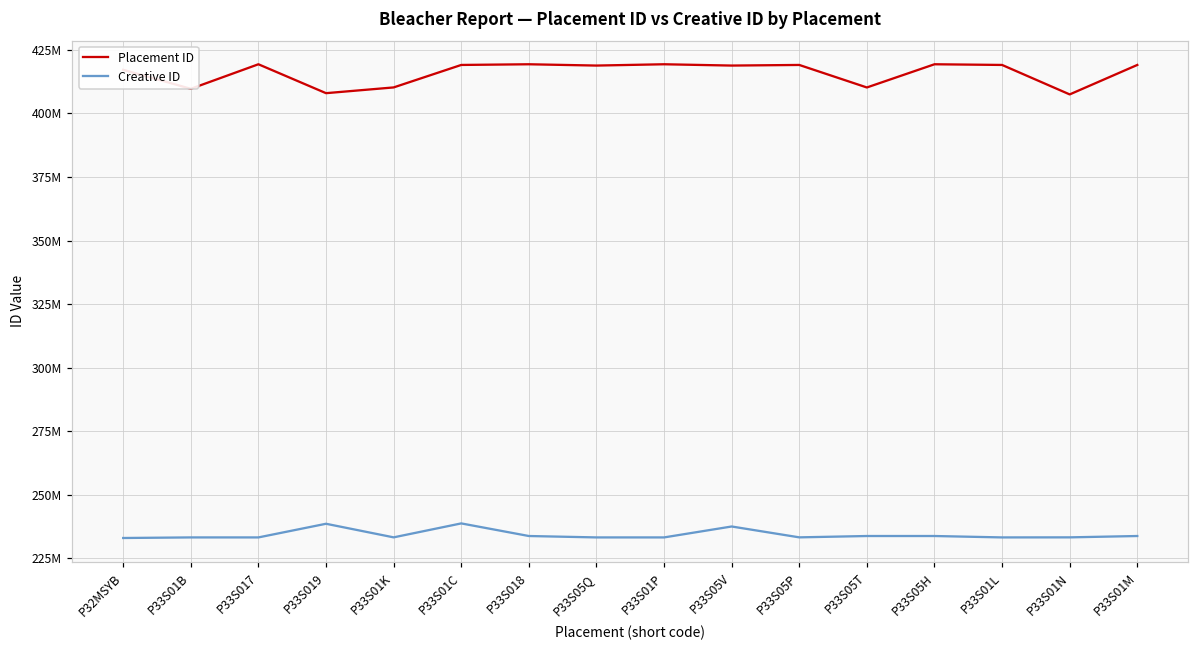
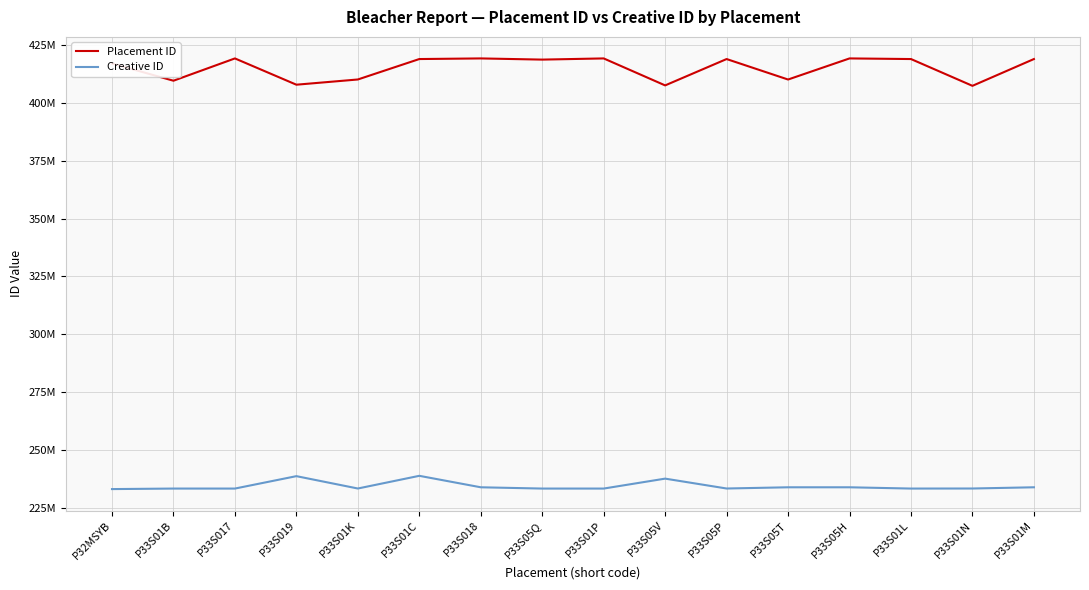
  {
    "Placement ID": {
      "P33S01B": 410000000,
      "P33S017": 419000000,
      "P33S019": 408000000,
      "P33S01K": 410000000,
      "P33S01C": 419000000,
      "P33S018": 419000000,
      "P33S05Q": 419000000,
      "P33S01P": 419000000,
-     "P33S05V": 419000000,
+     "P33S05V": 408000000,
      "P33S05P": 419000000,
      "P33S05T": 410000000,
      "P33S05H": 419000000,
      "P33S01L": 419000000,
      "P33S01N": 407000000,
      "P33S01M": 419000000
    },
    "Creative ID": {
      "P32MSYB": 233000000,
      "P33S01B": 233000000,
      "P33S017": 233000000,
      "P33S019": 239000000,
      "P33S01K": 233000000,
      "P33S01C": 239000000,
      "P33S018": 234000000,
      "P33S05Q": 233000000,
      "P33S01P": 233000000,
      "P33S05V": 238000000,
      "P33S05P": 233000000,
      "P33S05T": 234000000,
      "P33S05H": 234000000,
      "P33S01L": 233000000,
      "P33S01N": 233000000,
      "P33S01M": 234000000
    }
  }
